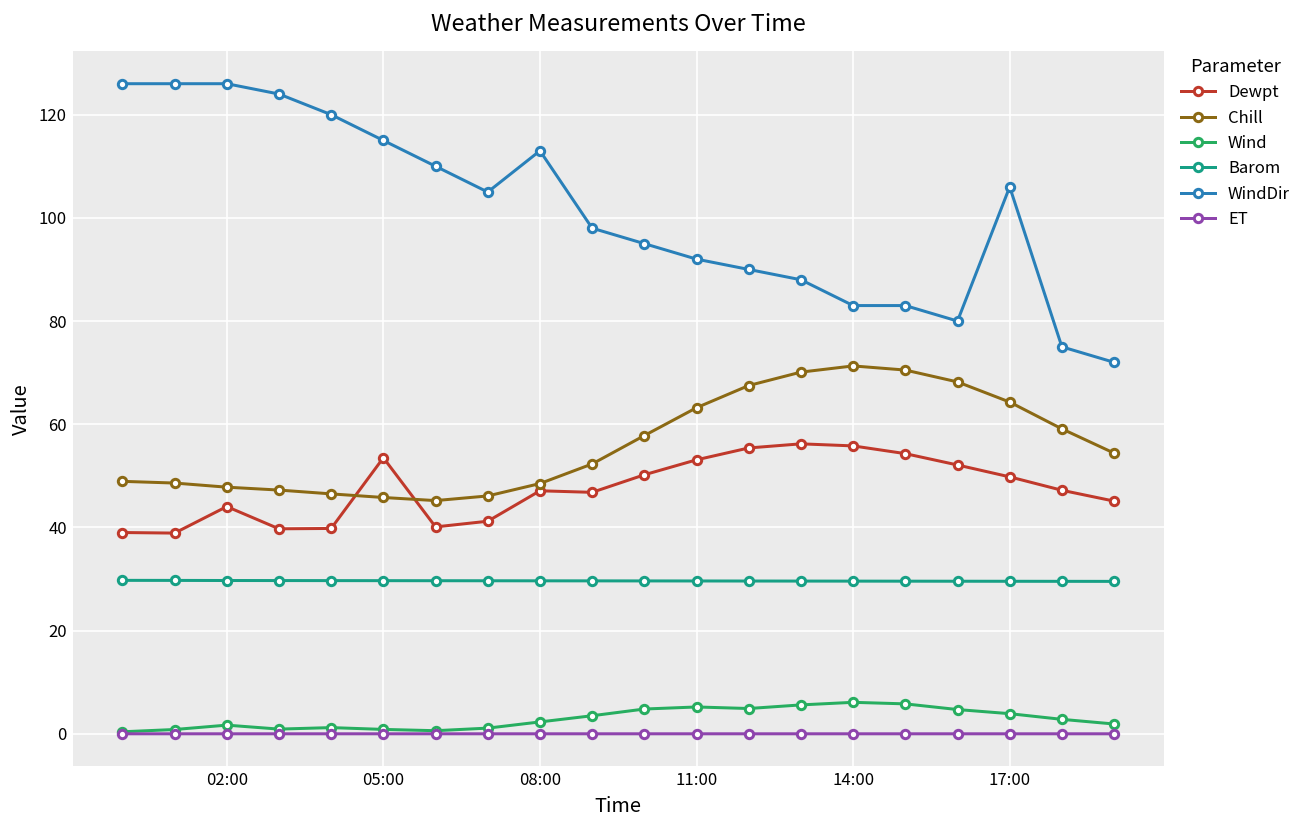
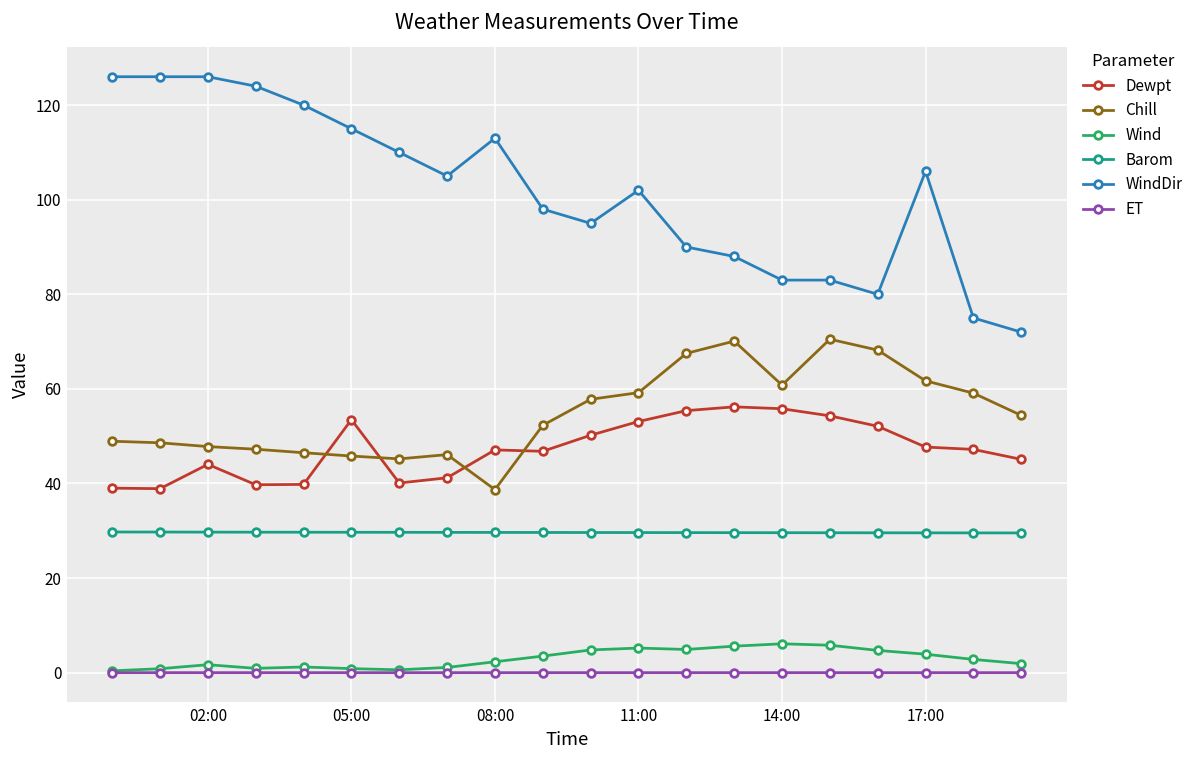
  {
    "Dewpt": {
      "02:00": 44,
      "05:00": 54,
      "08:00": 47,
      "11:00": 53,
      "14:00": 56,
-     "17:00": 50
+     "17:00": 48
    },
    "Chill": {
      "02:00": 48,
      "05:00": 46,
-     "08:00": 49,
-     "11:00": 63,
-     "14:00": 71,
-     "17:00": 64
+     "08:00": 39,
+     "11:00": 59,
+     "14:00": 61,
+     "17:00": 62
    },
    "WindDir": {
      "02:00": 126,
      "05:00": 115,
      "08:00": 113,
-     "11:00": 92,
+     "11:00": 102,
      "14:00": 83,
      "17:00": 106
    },
    "ET": {
      "02:00": 0,
      "05:00": 0,
      "08:00": 0,
      "11:00": 0,
      "14:00": 0,
      "17:00": 0
    }
  }
